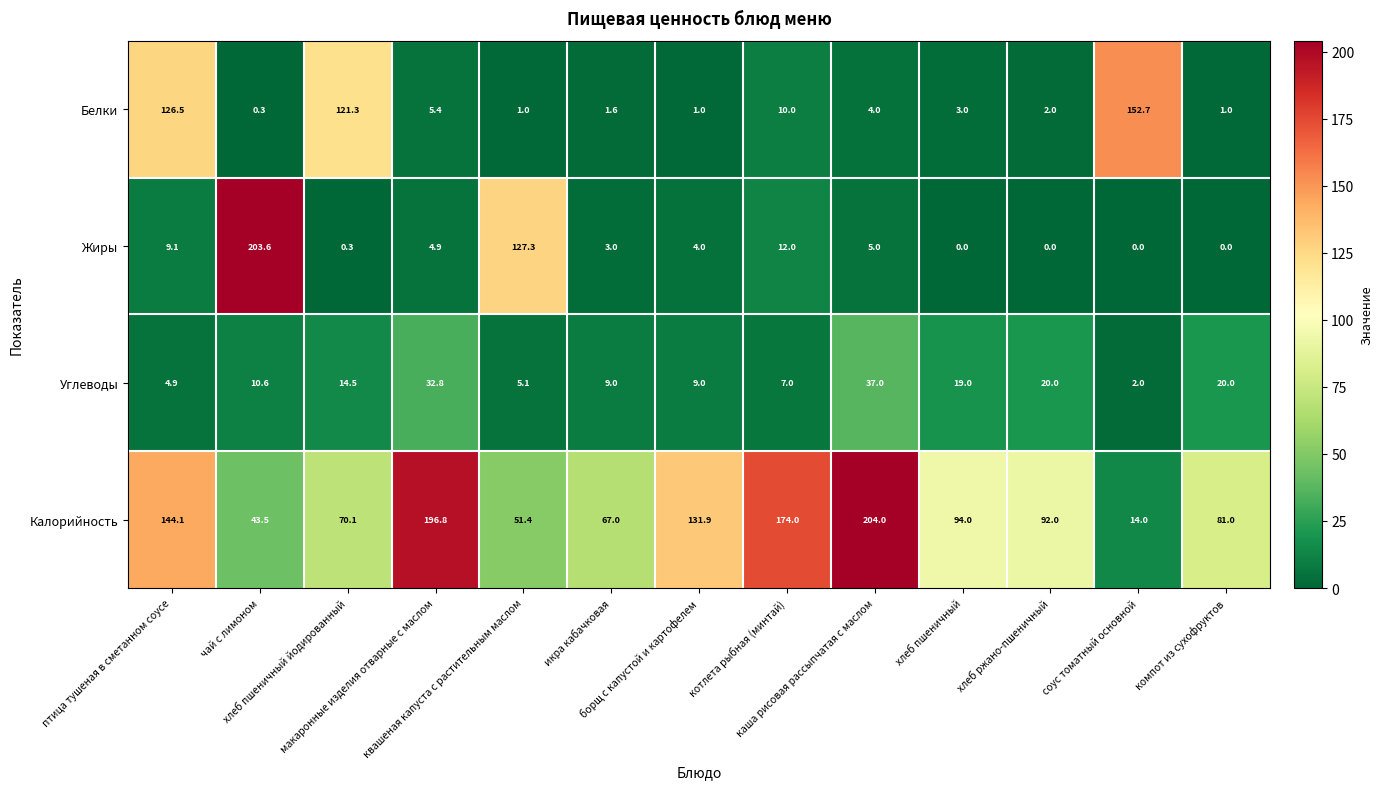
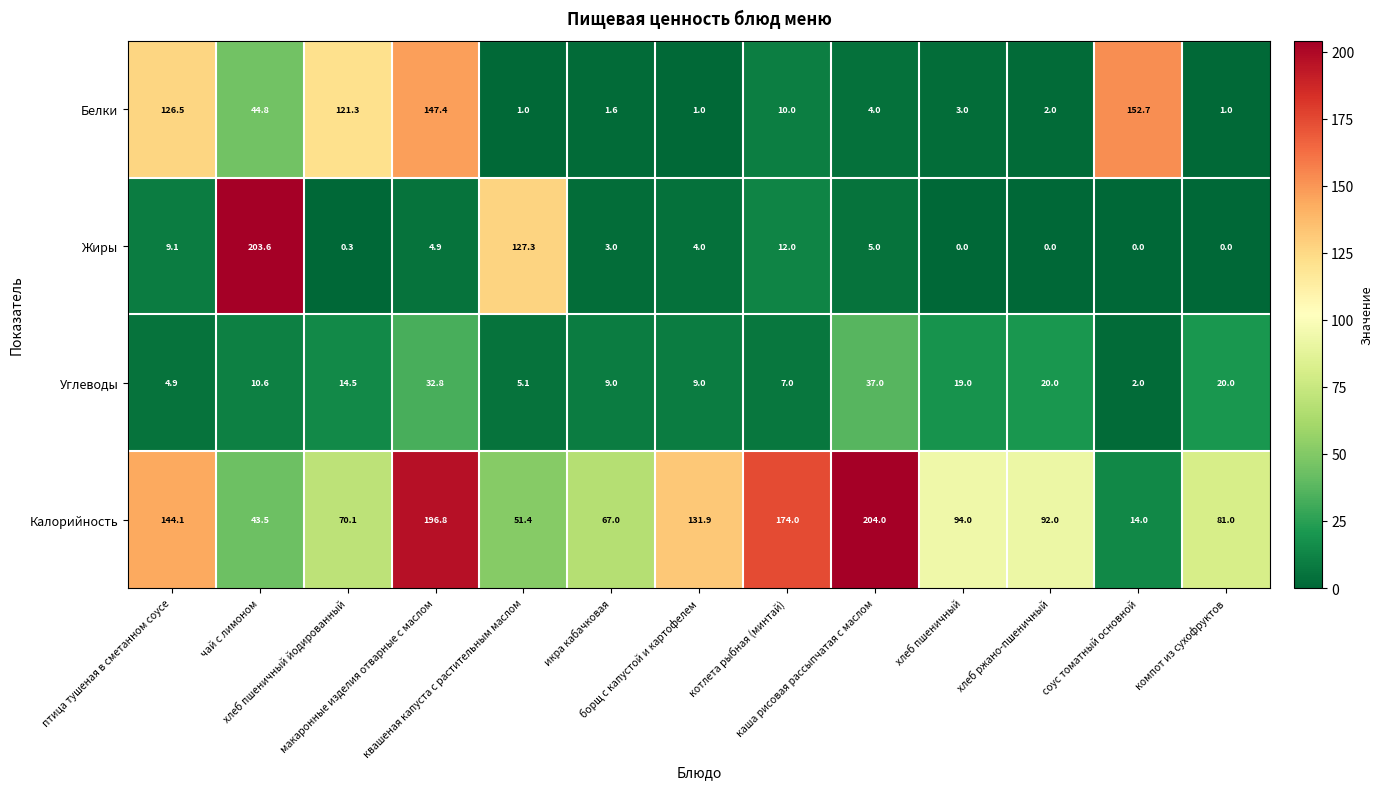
  {
    "Белки": {
      "птица тушеная в сметанном соусе": 126.5,
-     "чай с лимоном": 0.3,
+     "чай с лимоном": 44.8,
      "хлеб пшеничный йодированный": 121.3,
-     "макаронные изделия отварные с маслом": 5.4,
+     "макаронные изделия отварные с маслом": 147.4,
      "квашеная капуста с растительным маслом": 1.0,
      "икра кабачковая": 1.6,
      "борщ с капустой и картофелем": 1.0,
      "котлета рыбная (минтай)": 10.0,
      "каша рисовая рассыпчатая с маслом": 4.0,
      "хлеб пшеничный": 3.0,
      "хлеб ржано-пшеничный": 2.0,
      "соус томатный основной": 152.7,
      "компот из сухофруктов": 1.0
    },
    "Жиры": {
      "птица тушеная в сметанном соусе": 9.1,
      "чай с лимоном": 203.6,
      "хлеб пшеничный йодированный": 0.3,
      "макаронные изделия отварные с маслом": 4.9,
      "квашеная капуста с растительным маслом": 127.3,
      "икра кабачковая": 3.0,
      "борщ с капустой и картофелем": 4.0,
      "котлета рыбная (минтай)": 12.0,
      "каша рисовая рассыпчатая с маслом": 5.0,
      "хлеб пшеничный": 0.0,
      "хлеб ржано-пшеничный": 0.0,
      "соус томатный основной": 0.0,
      "компот из сухофруктов": 0.0
    },
    "Углеводы": {
      "птица тушеная в сметанном соусе": 4.9,
      "чай с лимоном": 10.6,
      "хлеб пшеничный йодированный": 14.5,
      "макаронные изделия отварные с маслом": 32.8,
      "квашеная капуста с растительным маслом": 5.1,
      "икра кабачковая": 9.0,
      "борщ с капустой и картофелем": 9.0,
      "котлета рыбная (минтай)": 7.0,
      "каша рисовая рассыпчатая с маслом": 37.0,
      "хлеб пшеничный": 19.0,
      "хлеб ржано-пшеничный": 20.0,
      "соус томатный основной": 2.0,
      "компот из сухофруктов": 20.0
    },
    "Калорийность": {
      "птица тушеная в сметанном соусе": 144.1,
      "чай с лимоном": 43.5,
      "хлеб пшеничный йодированный": 70.1,
      "макаронные изделия отварные с маслом": 196.8,
      "квашеная капуста с растительным маслом": 51.4,
      "икра кабачковая": 67.0,
      "борщ с капустой и картофелем": 131.9,
      "котлета рыбная (минтай)": 174.0,
      "каша рисовая рассыпчатая с маслом": 204.0,
      "хлеб пшеничный": 94.0,
      "хлеб ржано-пшеничный": 92.0,
      "соус томатный основной": 14.0,
      "компот из сухофруктов": 81.0
    }
  }
